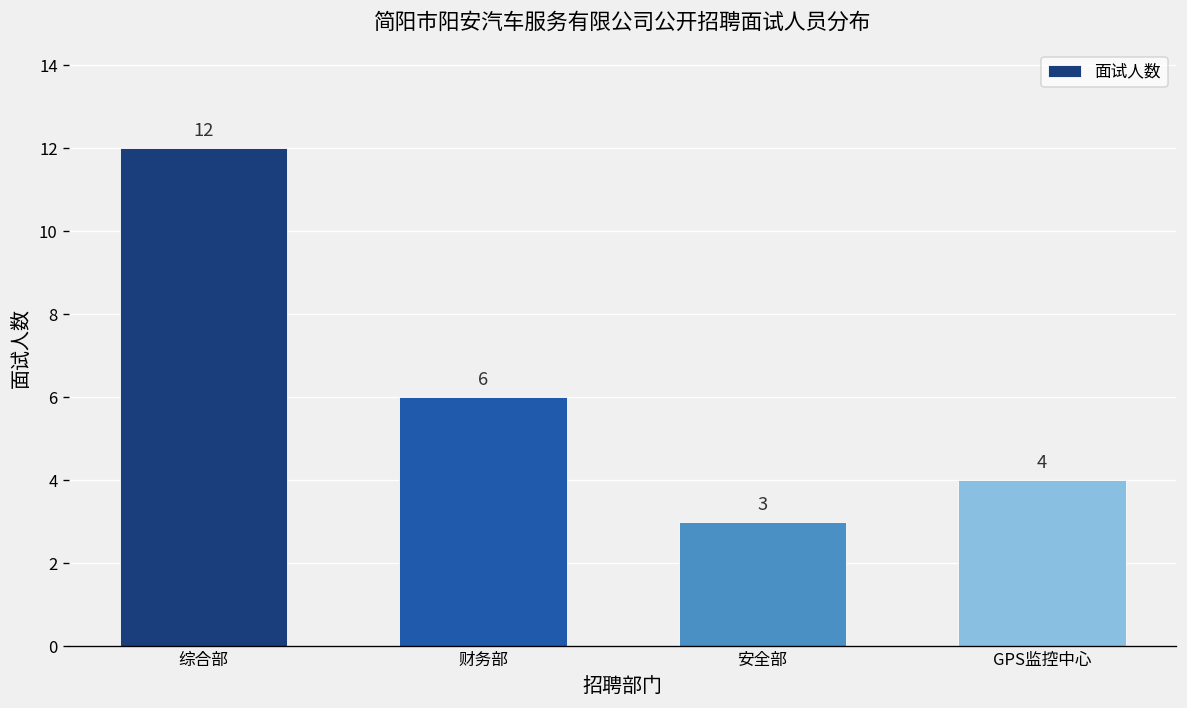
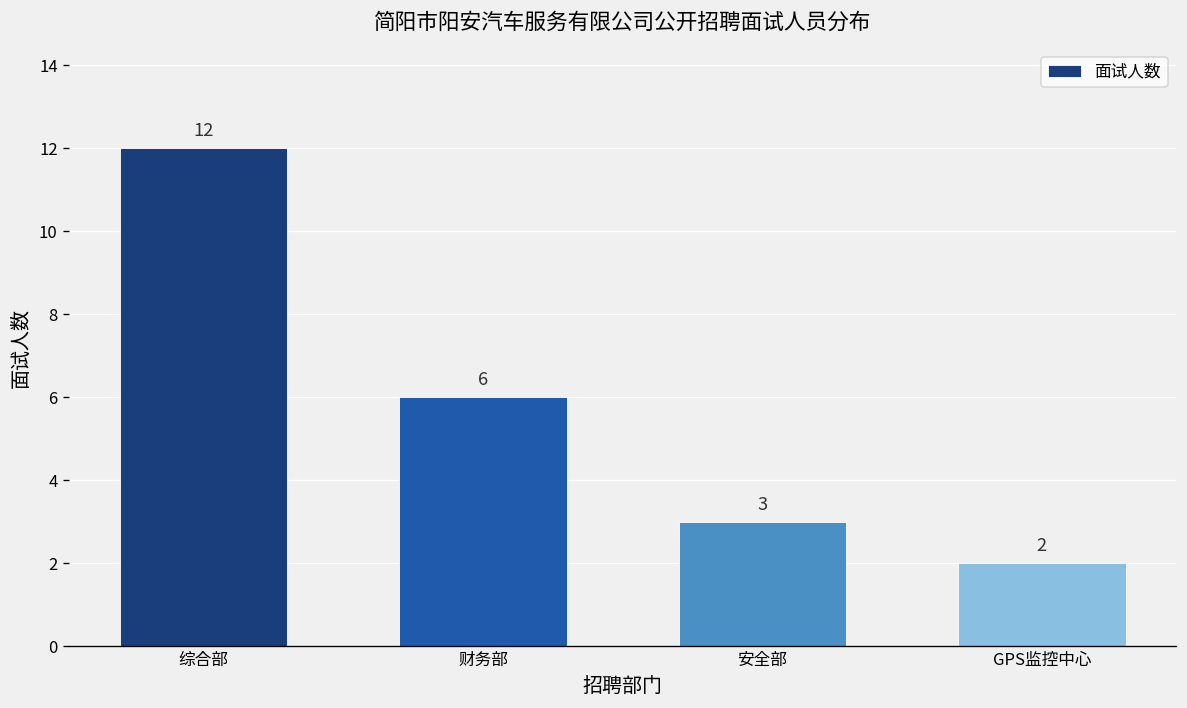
  {
    "综合部": 12,
    "财务部": 6,
    "安全部": 3,
-   "GPS监控中心": 4
+   "GPS监控中心": 2
  }
